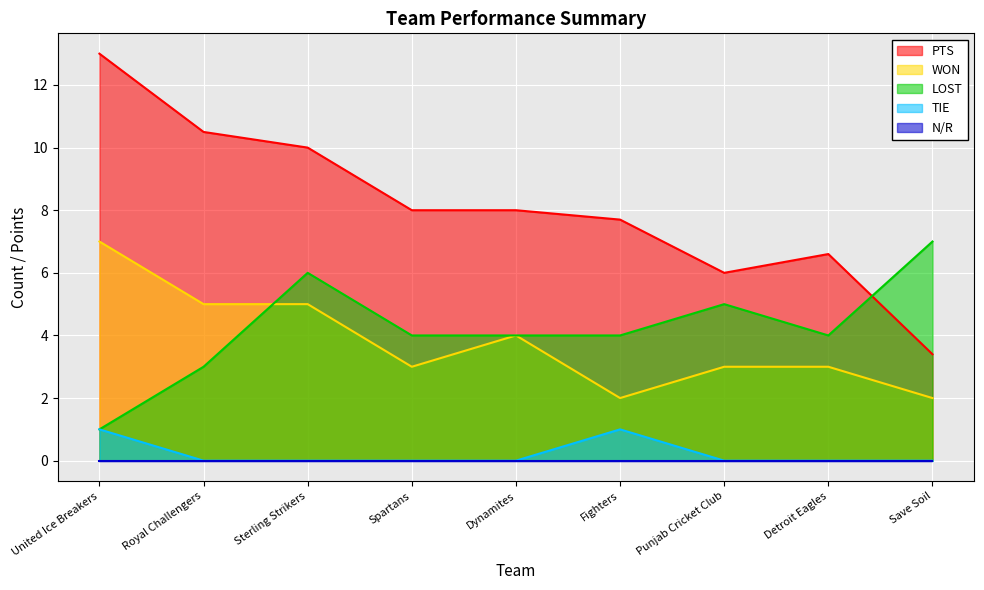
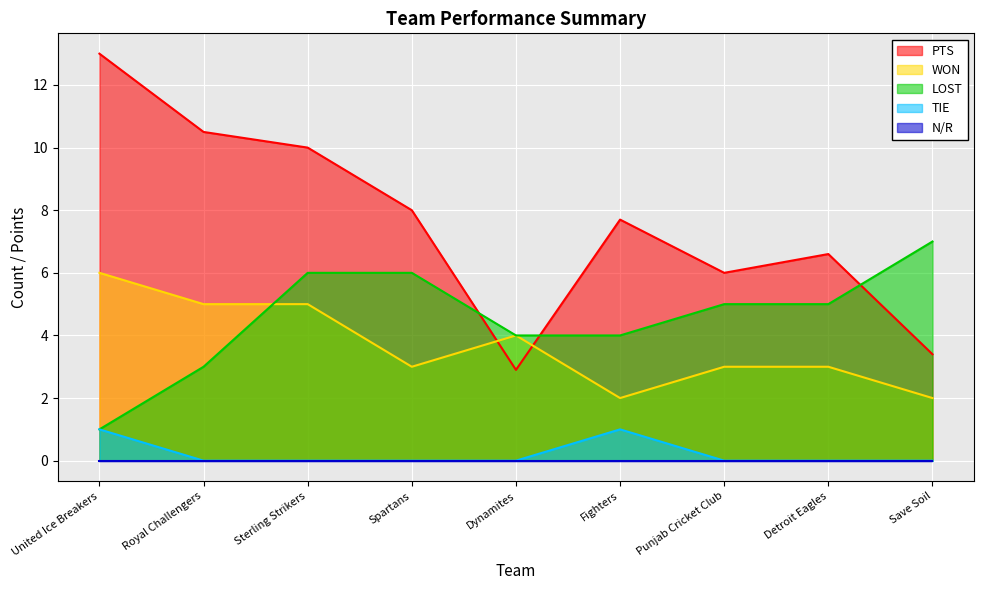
  {
    "PTS": {
      "United Ice Breakers": 13.0,
      "Royal Challengers": 10.5,
      "Sterling Strikers": 10.0,
      "Spartans": 8.0,
-     "Dynamites": 8.0,
+     "Dynamites": 2.9,
      "Fighters": 7.7,
      "Punjab Cricket Club": 6.0,
      "Detroit Eagles": 6.6,
      "Save Soil": 3.4
    },
    "WON": {
-     "United Ice Breakers": 7,
+     "United Ice Breakers": 6,
      "Royal Challengers": 5,
      "Sterling Strikers": 5,
      "Spartans": 3,
      "Fighters": 2,
      "Punjab Cricket Club": 3,
      "Detroit Eagles": 3,
      "Save Soil": 2
    },
    "LOST": {
      "Royal Challengers": 3,
      "Sterling Strikers": 6,
-     "Spartans": 4,
+     "Spartans": 6,
      "Fighters": 4,
      "Punjab Cricket Club": 5,
-     "Detroit Eagles": 4,
+     "Detroit Eagles": 5,
      "Save Soil": 7
    },
    "TIE": {
      "Fighters": 1.0
    },
    "N/R": {
      "United Ice Breakers": 0.0,
      "Fighters": 0.0
    }
  }
